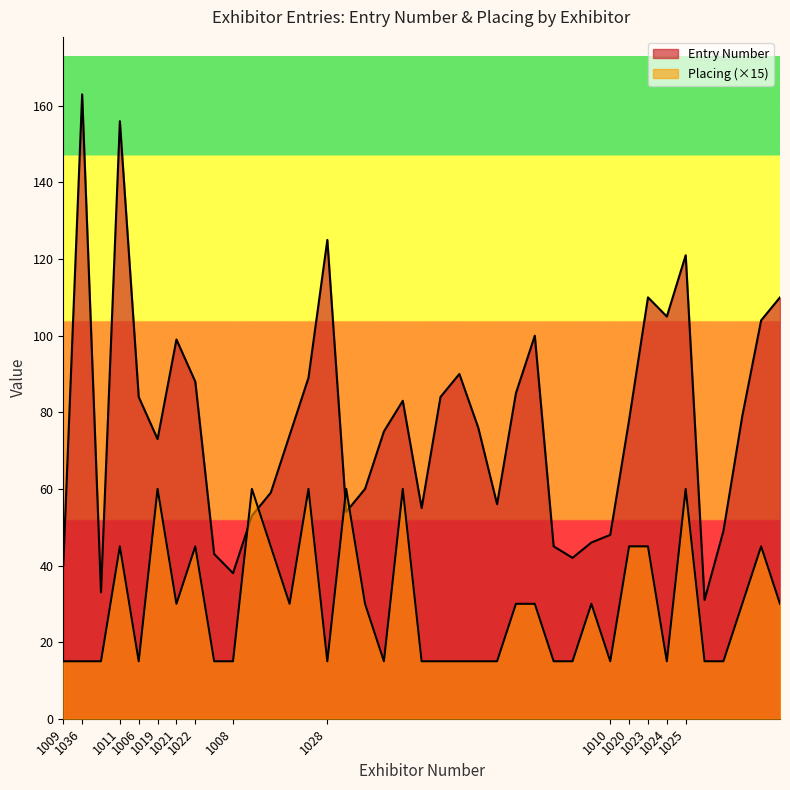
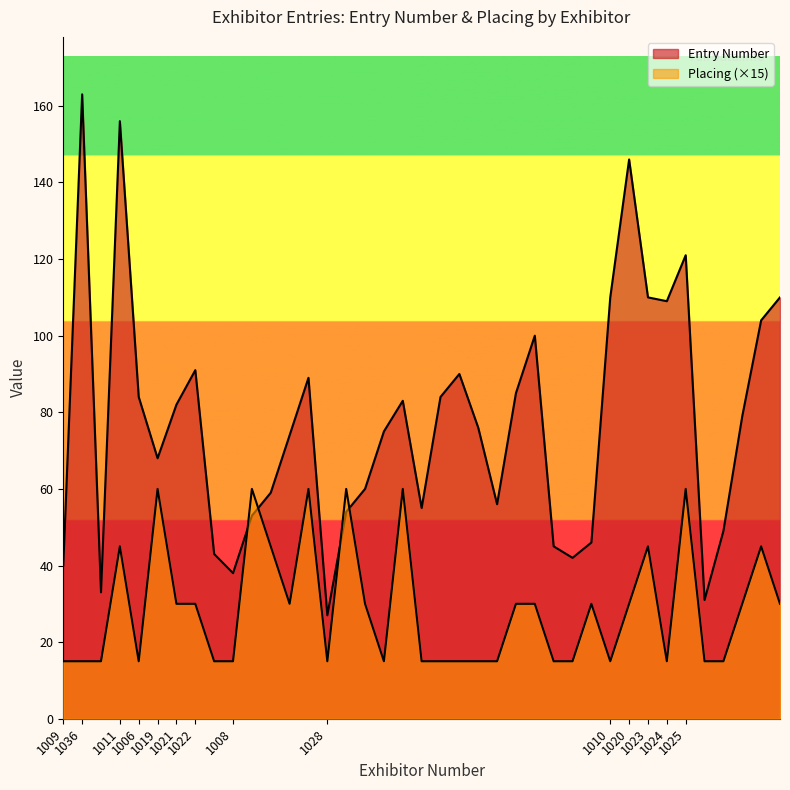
  {
    "Entry Number": {
      "1009": 40,
      "1036": 163,
      "1011": 156,
      "1006": 84,
-     "1019": 73,
-     "1021": 99,
-     "1022": 88,
+     "1019": 68,
+     "1021": 82,
+     "1022": 91,
      "1008": 38,
-     "1028": 125,
-     "1010": 48,
-     "1020": 78,
+     "1028": 27,
+     "1010": 110,
+     "1020": 146,
      "1023": 110,
-     "1024": 105,
+     "1024": 109,
      "1025": 121
    },
    "Placing (×15)": {
      "1009": 15,
      "1036": 15,
      "1011": 45,
      "1006": 15,
      "1019": 60,
      "1021": 30,
-     "1022": 45,
+     "1022": 30,
      "1008": 15,
      "1028": 15,
      "1010": 15,
-     "1020": 45,
+     "1020": 30,
      "1023": 45,
      "1024": 15,
      "1025": 60
    }
  }
